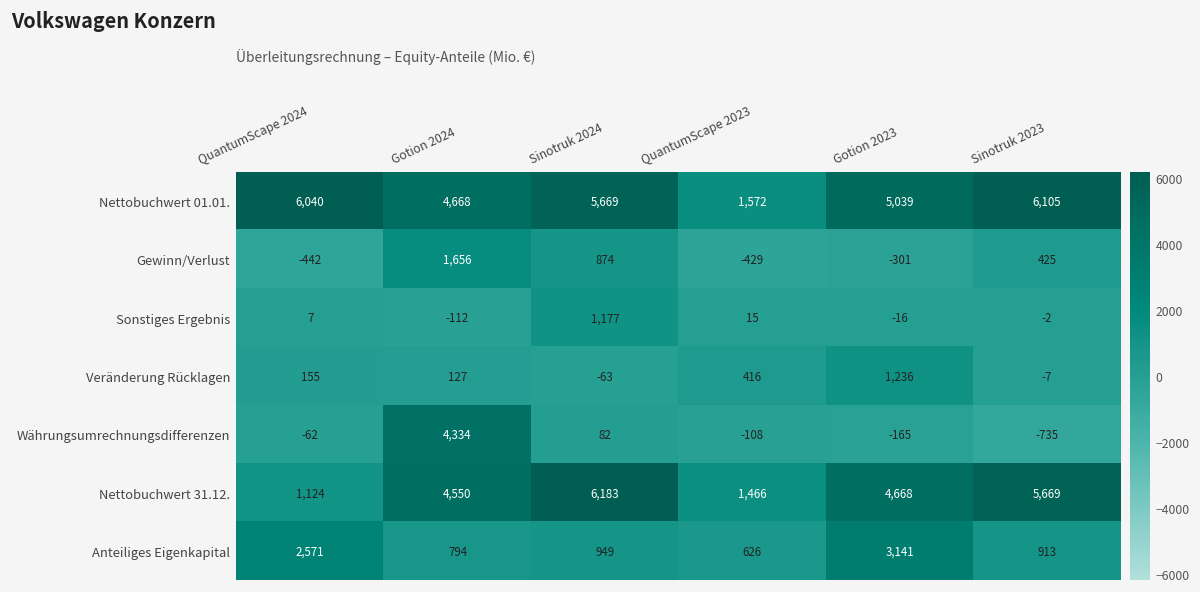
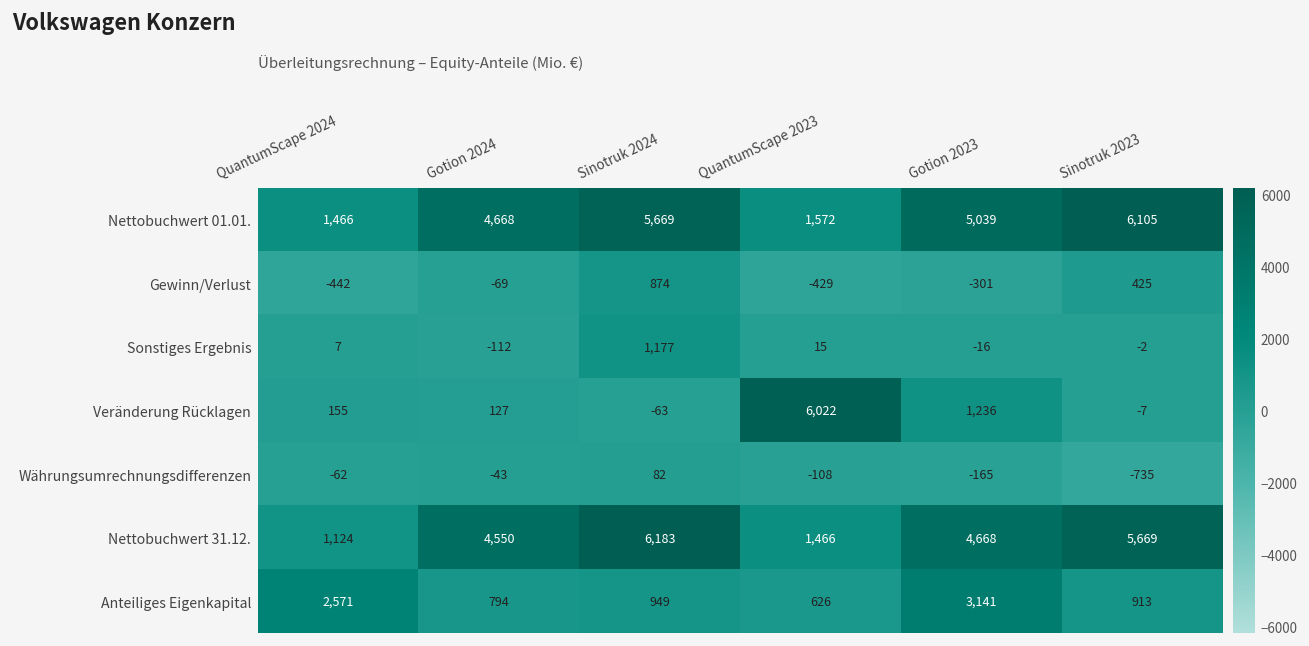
  {
    "Nettobuchwert 01.01.": {
-     "QuantumScape 2024": "6,040",
+     "QuantumScape 2024": "1,466",
      "Gotion 2024": "4,668",
      "Sinotruk 2024": "5,669",
      "QuantumScape 2023": "1,572",
      "Gotion 2023": "5,039",
      "Sinotruk 2023": "6,105"
    },
    "Gewinn/Verlust": {
      "QuantumScape 2024": "-442",
-     "Gotion 2024": "1,656",
+     "Gotion 2024": "-69",
      "Sinotruk 2024": "874",
      "QuantumScape 2023": "-429",
      "Gotion 2023": "-301",
      "Sinotruk 2023": "425"
    },
    "Sonstiges Ergebnis": {
      "QuantumScape 2024": "7",
      "Gotion 2024": "-112",
      "Sinotruk 2024": "1,177",
      "QuantumScape 2023": "15",
      "Gotion 2023": "-16",
      "Sinotruk 2023": "-2"
    },
    "Veränderung Rücklagen": {
      "QuantumScape 2024": "155",
      "Gotion 2024": "127",
      "Sinotruk 2024": "-63",
-     "QuantumScape 2023": "416",
+     "QuantumScape 2023": "6,022",
      "Gotion 2023": "1,236",
      "Sinotruk 2023": "-7"
    },
    "Währungsumrechnungsdifferenzen": {
      "QuantumScape 2024": "-62",
-     "Gotion 2024": "4,334",
+     "Gotion 2024": "-43",
      "Sinotruk 2024": "82",
      "QuantumScape 2023": "-108",
      "Gotion 2023": "-165",
      "Sinotruk 2023": "-735"
    },
    "Nettobuchwert 31.12.": {
      "QuantumScape 2024": "1,124",
      "Gotion 2024": "4,550",
      "Sinotruk 2024": "6,183",
      "QuantumScape 2023": "1,466",
      "Gotion 2023": "4,668",
      "Sinotruk 2023": "5,669"
    },
    "Anteiliges Eigenkapital": {
      "QuantumScape 2024": "2,571",
      "Gotion 2024": "794",
      "Sinotruk 2024": "949",
      "QuantumScape 2023": "626",
      "Gotion 2023": "3,141",
      "Sinotruk 2023": "913"
    }
  }
